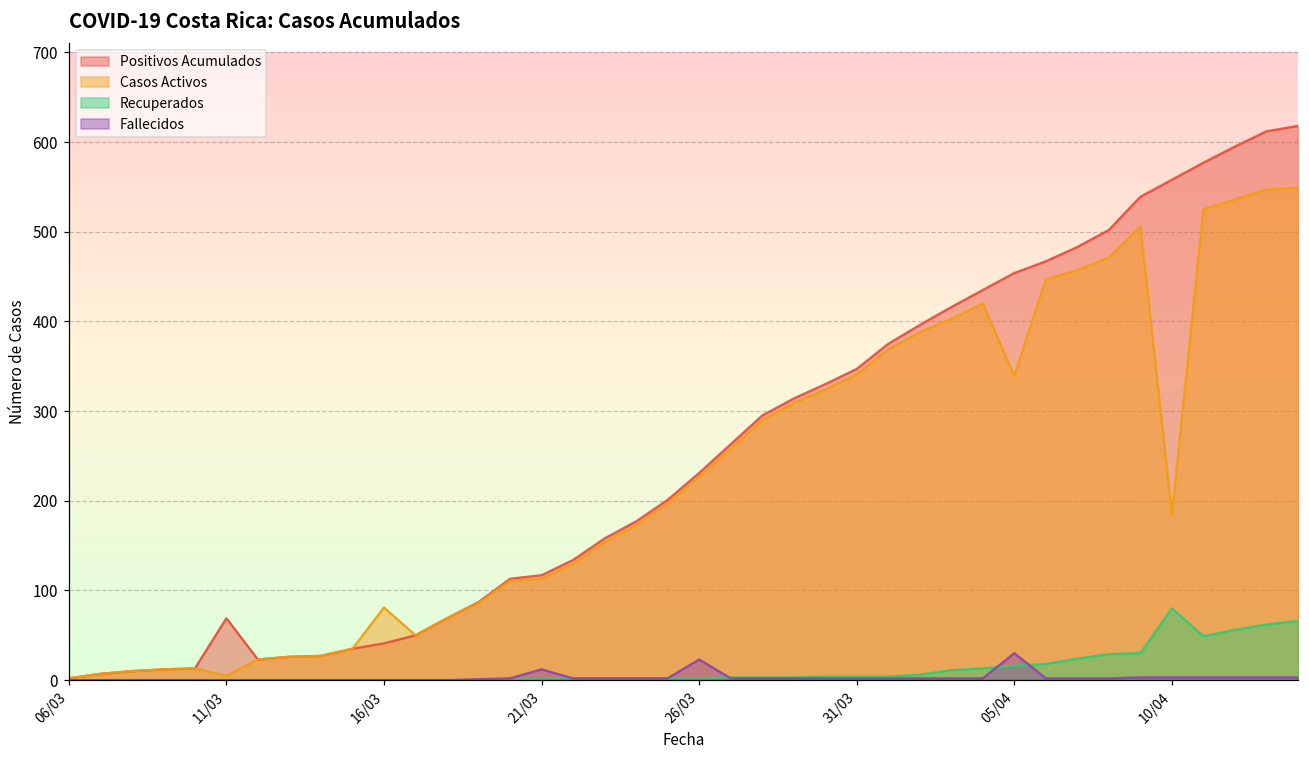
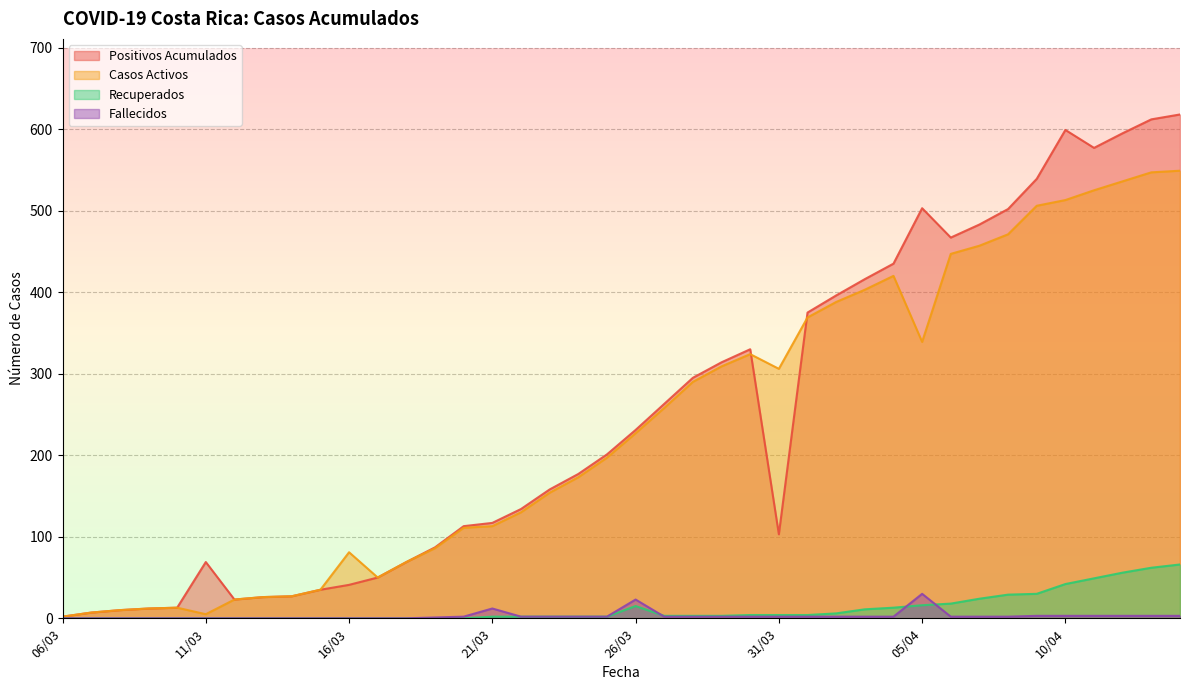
  {
    "Positivos Acumulados": {
      "11/03": 70,
      "16/03": 40,
      "21/03": 120,
      "26/03": 230,
-     "31/03": 350,
-     "05/04": 450,
-     "10/04": 560
+     "31/03": 100,
+     "05/04": 500,
+     "10/04": 600
    },
    "Casos Activos": {
      "11/03": 10,
      "16/03": 80,
      "21/03": 110,
      "26/03": 230,
-     "31/03": 340,
+     "31/03": 310,
      "05/04": 340,
-     "10/04": 190
+     "10/04": 510
    },
    "Recuperados": {
      "21/03": 0,
-     "26/03": 0,
+     "26/03": 20,
      "05/04": 20,
-     "10/04": 80
+     "10/04": 40
    },
    "Fallecidos": {
      "21/03": 10,
      "26/03": 20,
      "05/04": 30,
      "10/04": 0
    }
  }
